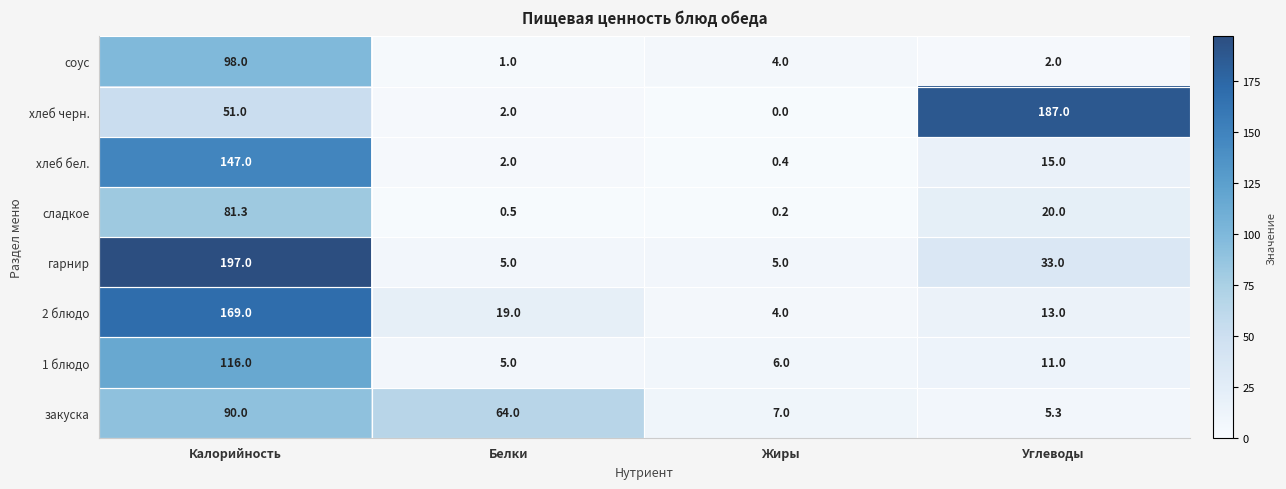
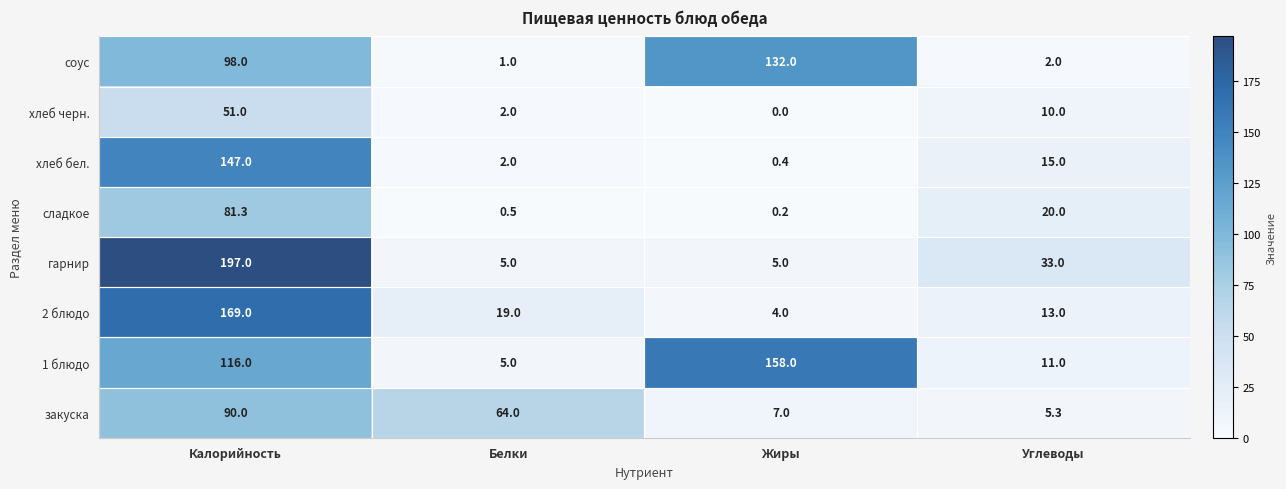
  {
    "соус": {
      "Калорийность": 98.0,
      "Белки": 1.0,
-     "Жиры": 4.0,
+     "Жиры": 132.0,
      "Углеводы": 2.0
    },
    "хлеб черн.": {
      "Калорийность": 51.0,
      "Белки": 2.0,
      "Жиры": 0.0,
-     "Углеводы": 187.0
+     "Углеводы": 10.0
    },
    "хлеб бел.": {
      "Калорийность": 147.0,
      "Белки": 2.0,
      "Жиры": 0.4,
      "Углеводы": 15.0
    },
    "сладкое": {
      "Калорийность": 81.3,
      "Белки": 0.5,
      "Жиры": 0.2,
      "Углеводы": 20.0
    },
    "гарнир": {
      "Калорийность": 197.0,
      "Белки": 5.0,
      "Жиры": 5.0,
      "Углеводы": 33.0
    },
    "2 блюдо": {
      "Калорийность": 169.0,
      "Белки": 19.0,
      "Жиры": 4.0,
      "Углеводы": 13.0
    },
    "1 блюдо": {
      "Калорийность": 116.0,
      "Белки": 5.0,
-     "Жиры": 6.0,
+     "Жиры": 158.0,
      "Углеводы": 11.0
    },
    "закуска": {
      "Калорийность": 90.0,
      "Белки": 64.0,
      "Жиры": 7.0,
      "Углеводы": 5.3
    }
  }
